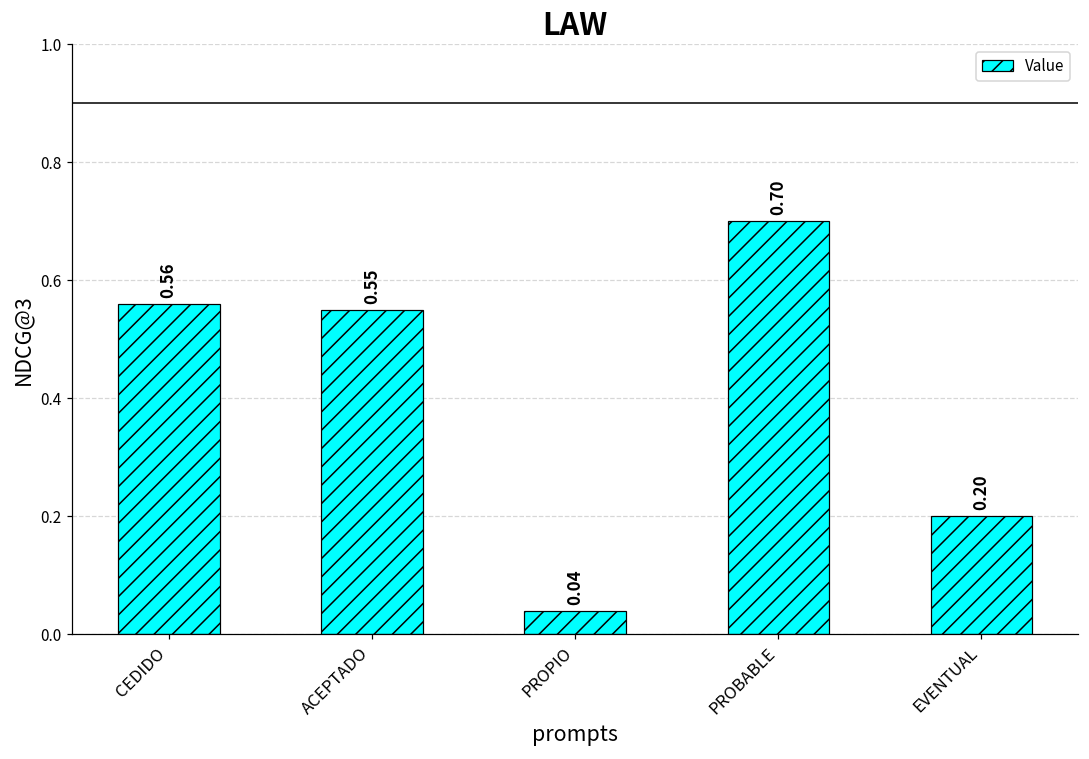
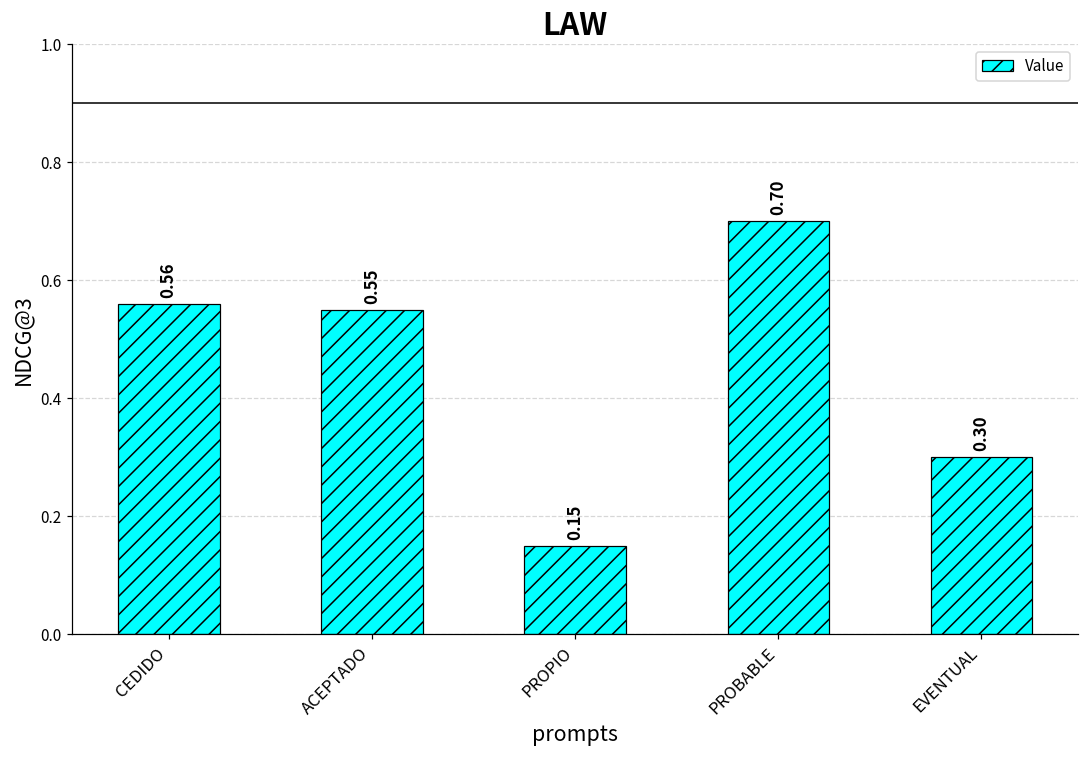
  {
    "CEDIDO": 0.56,
    "ACEPTADO": 0.55,
-   "PROPIO": 0.04,
+   "PROPIO": 0.15,
    "PROBABLE": 0.70,
-   "EVENTUAL": 0.20
+   "EVENTUAL": 0.30
  }
